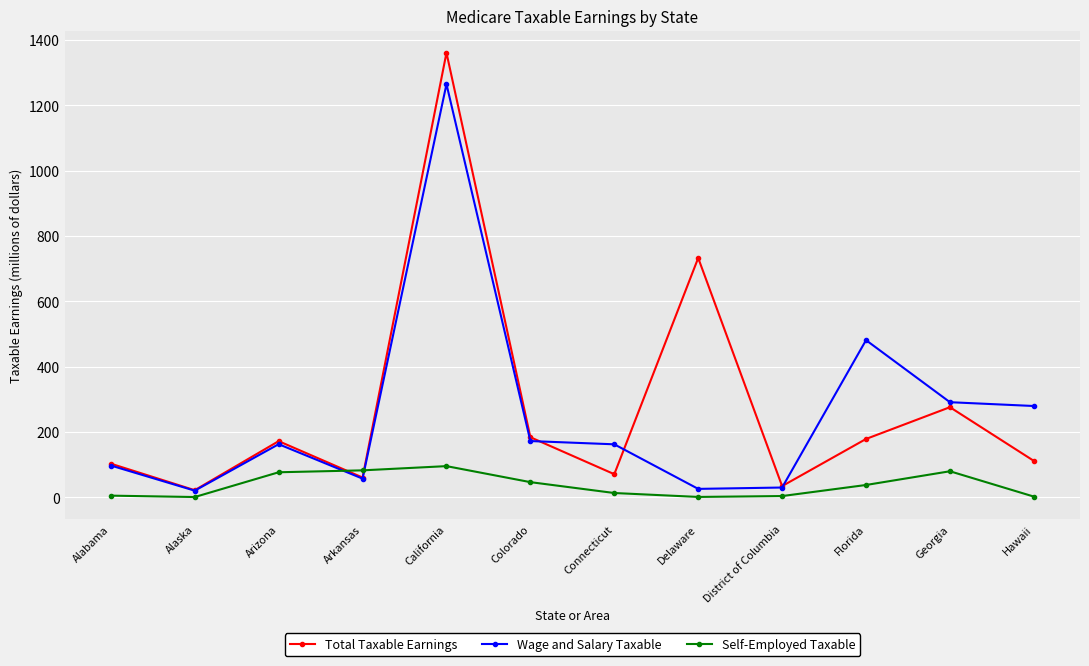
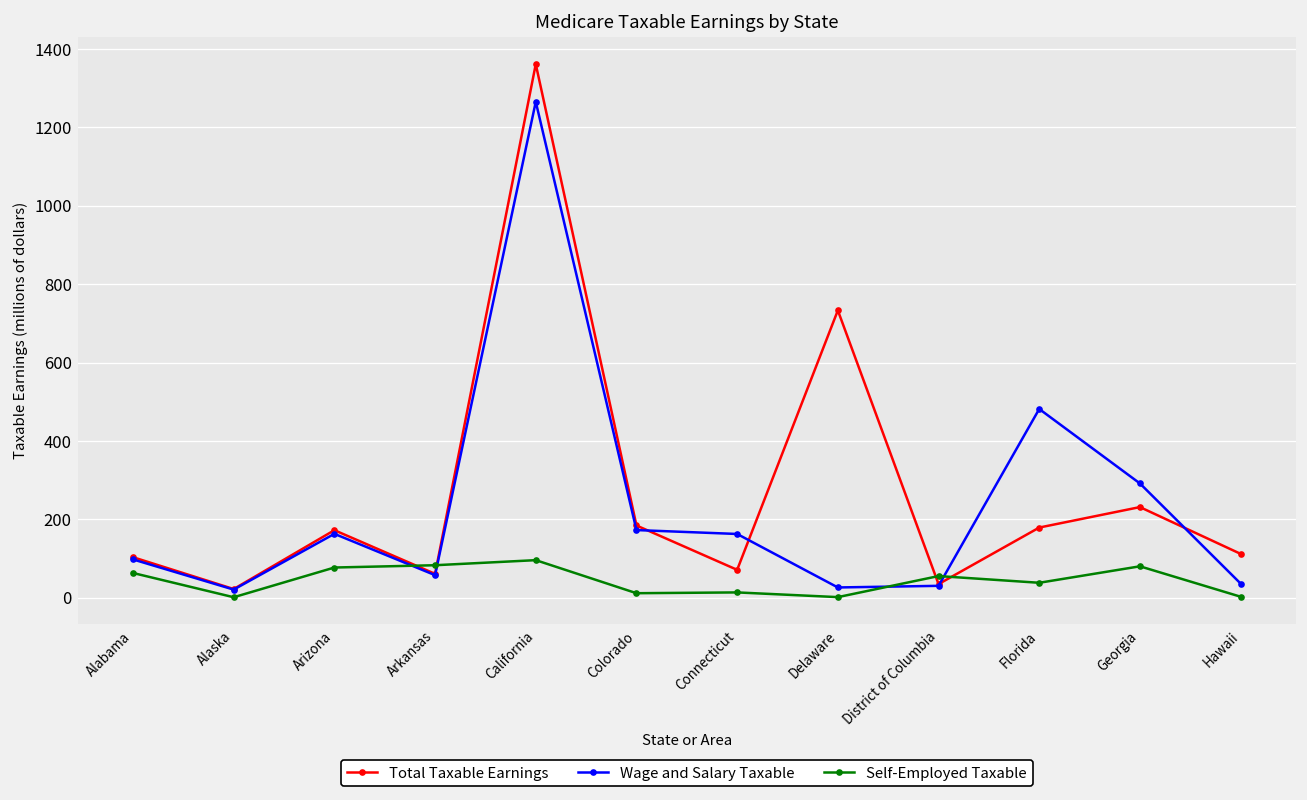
  {
    "Total Taxable Earnings": {
      "Arizona": 170,
      "California": 1360,
      "Colorado": 180,
      "Connecticut": 70,
      "Delaware": 730,
      "Florida": 180,
-     "Georgia": 280,
+     "Georgia": 230,
      "Hawaii": 110
    },
    "Wage and Salary Taxable": {
      "Arizona": 160,
      "California": 1270,
      "Colorado": 170,
      "Connecticut": 160,
      "Delaware": 30,
      "Florida": 480,
      "Georgia": 290,
-     "Hawaii": 280
+     "Hawaii": 40
    },
    "Self-Employed Taxable": {
-     "Alabama": 10,
+     "Alabama": 60,
      "Alaska": 0,
      "Arizona": 80,
      "Arkansas": 80,
      "California": 100,
-     "Colorado": 50,
+     "Colorado": 10,
      "Connecticut": 10,
      "Delaware": 0,
-     "District of Columbia": 0,
+     "District of Columbia": 60,
      "Florida": 40,
      "Georgia": 80,
      "Hawaii": 0
    }
  }
